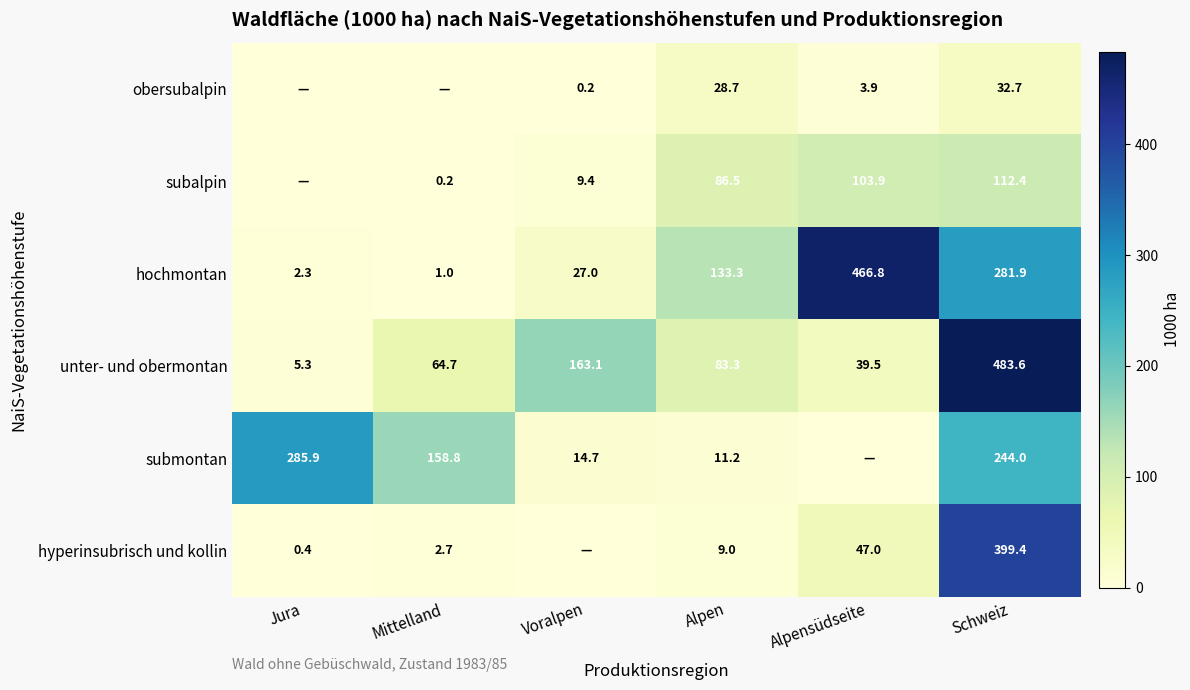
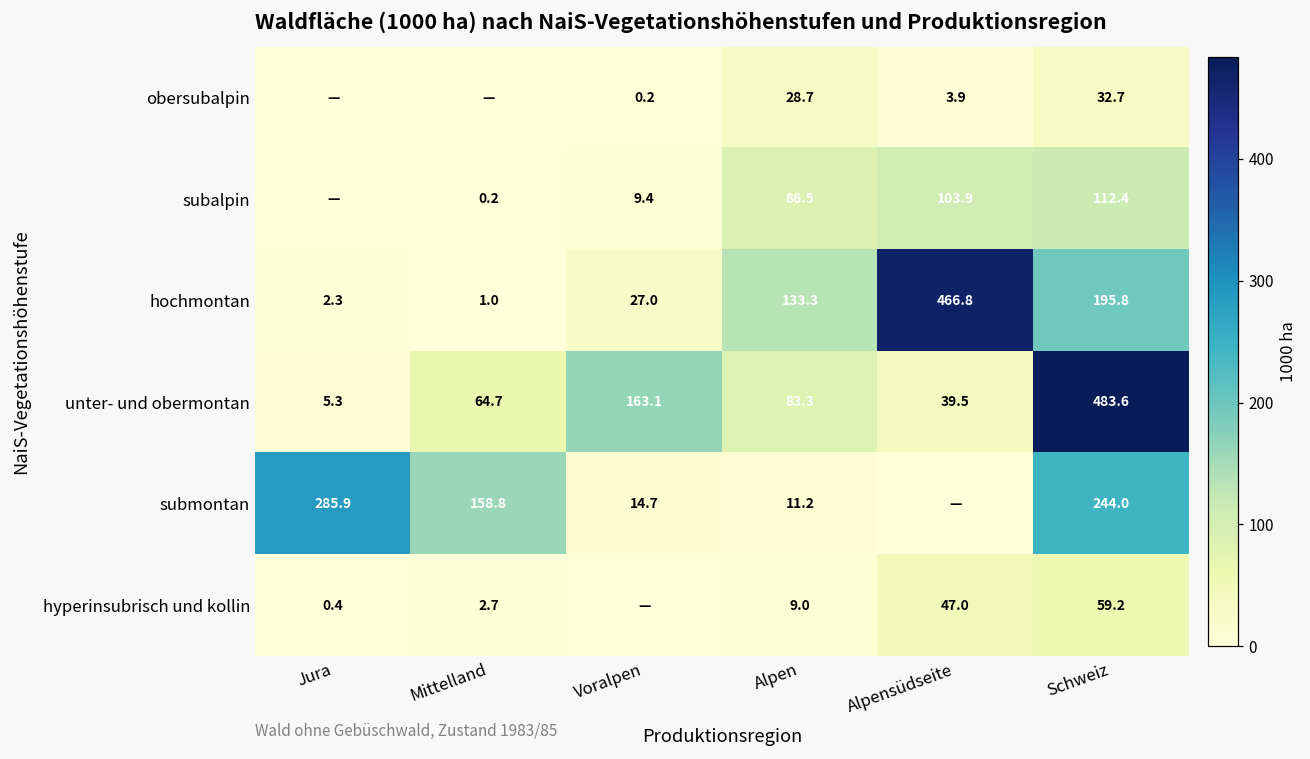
  {
    "obersubalpin": {
      "Voralpen": 0.2,
      "Alpen": 28.7,
      "Alpensüdseite": 3.9,
      "Schweiz": 32.7
    },
    "subalpin": {
      "Mittelland": 0.2,
      "Voralpen": 9.4,
      "Alpen": 86.5,
      "Alpensüdseite": 103.9,
      "Schweiz": 112.4
    },
    "hochmontan": {
      "Jura": 2.3,
      "Mittelland": 1.0,
      "Voralpen": 27.0,
      "Alpen": 133.3,
      "Alpensüdseite": 466.8,
-     "Schweiz": 281.9
+     "Schweiz": 195.8
    },
    "unter- und obermontan": {
      "Jura": 5.3,
      "Mittelland": 64.7,
      "Voralpen": 163.1,
      "Alpen": 83.3,
      "Alpensüdseite": 39.5,
      "Schweiz": 483.6
    },
    "submontan": {
      "Jura": 285.9,
      "Mittelland": 158.8,
      "Voralpen": 14.7,
      "Alpen": 11.2,
      "Schweiz": 244.0
    },
    "hyperinsubrisch und kollin": {
      "Jura": 0.4,
      "Mittelland": 2.7,
      "Alpen": 9.0,
      "Alpensüdseite": 47.0,
-     "Schweiz": 399.4
+     "Schweiz": 59.2
    }
  }
